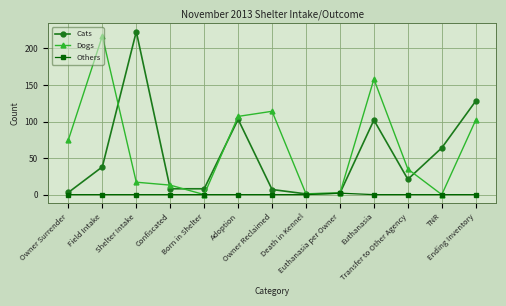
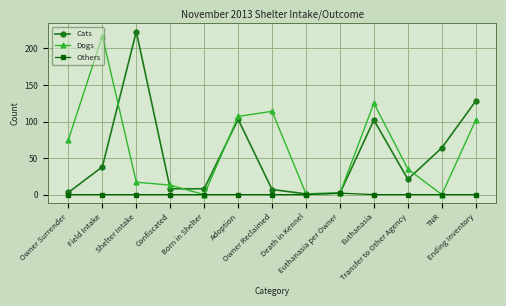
  {
    "Dogs": {
      "Owner Surrender": 80,
      "Shelter Intake": 20,
      "Confiscated": 10,
      "Adoption": 110,
      "Owner Reclaimed": 110,
-     "Euthanasia": 160,
+     "Euthanasia": 130,
      "Transfer to Other Agency": 40,
      "Ending Inventory": 100
    }
  }
